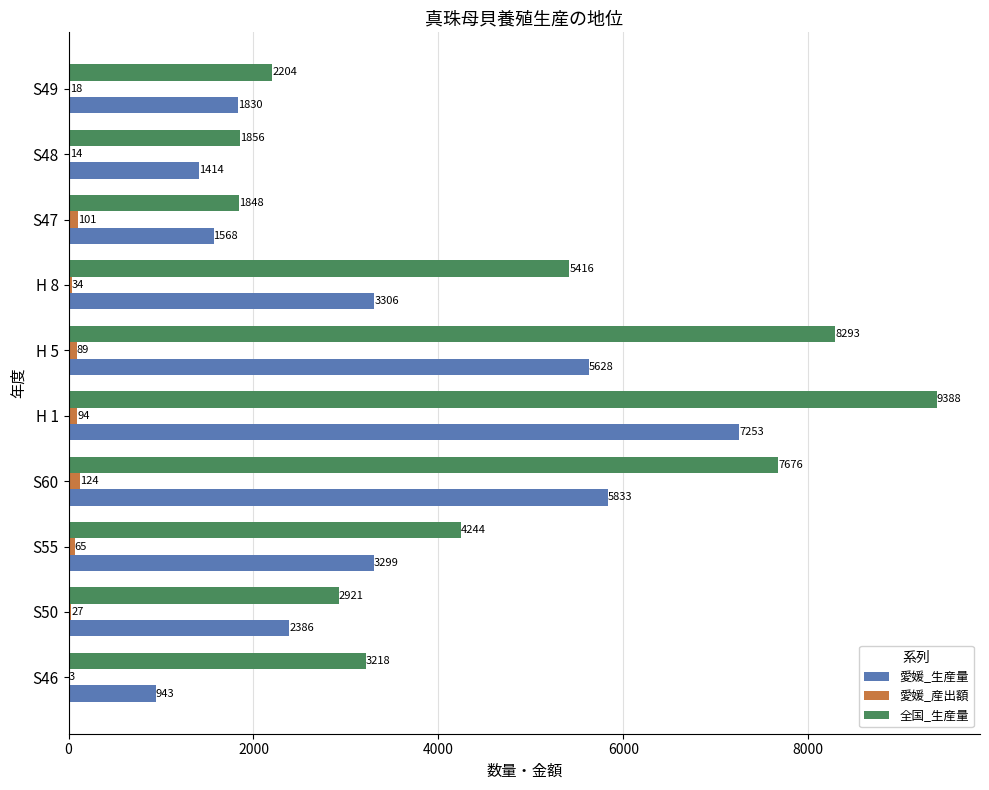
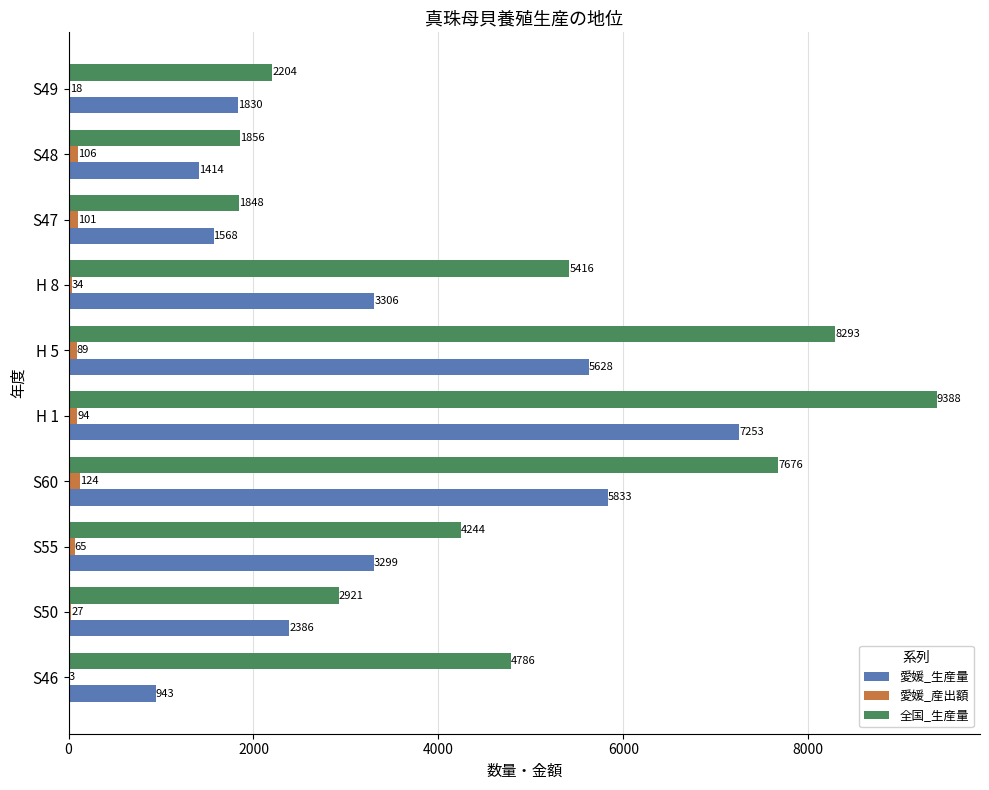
  {
    "愛媛_生産量": {
      "S49": 1830,
      "S48": 1414,
      "S47": 1568,
      "H 8": 3306,
      "H 5": 5628,
      "H 1": 7253,
      "S60": 5833,
      "S55": 3299,
      "S50": 2386,
      "S46": 943
    },
    "愛媛_産出額": {
      "S49": 18,
-     "S48": 14,
+     "S48": 106,
      "S47": 101,
      "H 8": 34,
      "H 5": 89,
      "H 1": 94,
      "S60": 124,
      "S55": 65,
      "S50": 27,
      "S46": 3
    },
    "全国_生産量": {
      "S49": 2204,
      "S48": 1856,
      "S47": 1848,
      "H 8": 5416,
      "H 5": 8293,
      "H 1": 9388,
      "S60": 7676,
      "S55": 4244,
      "S50": 2921,
-     "S46": 3218
+     "S46": 4786
    }
  }
